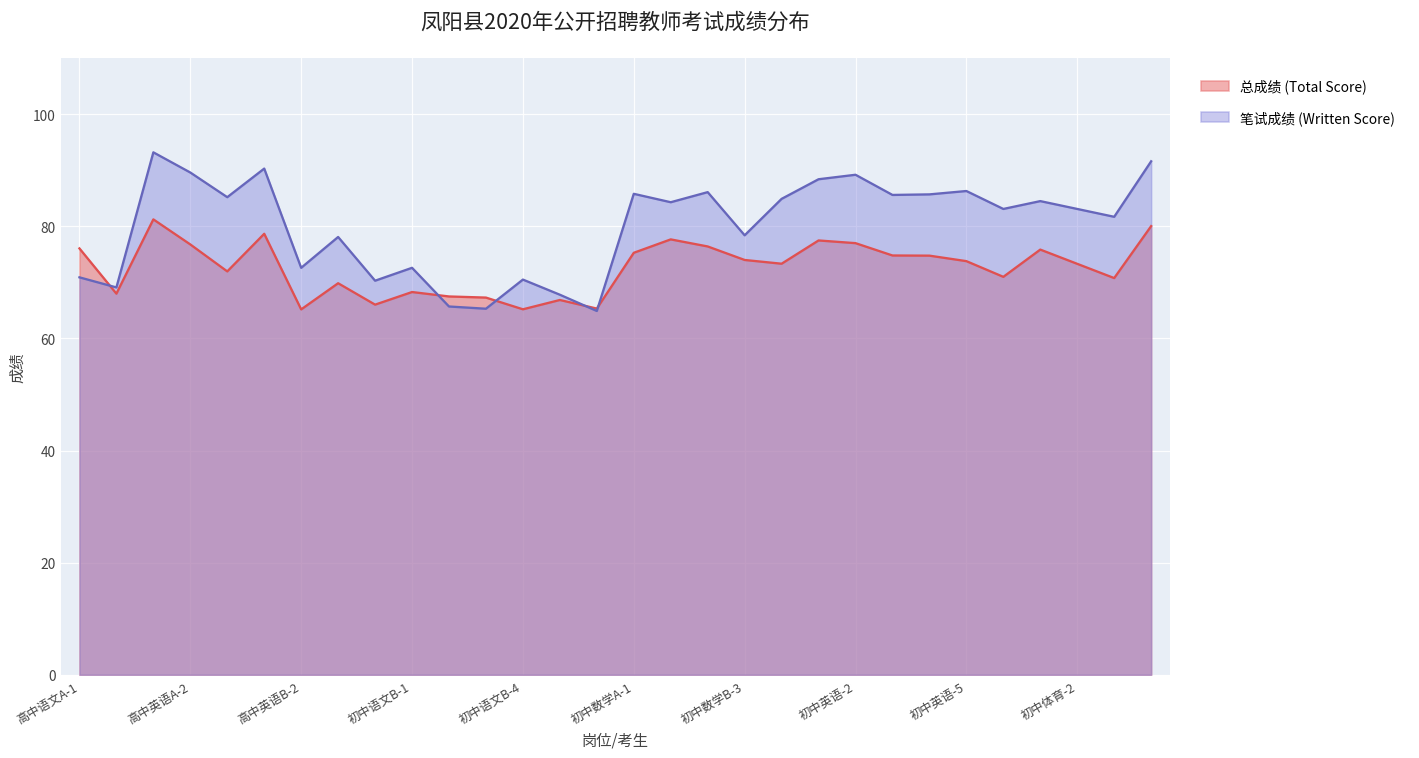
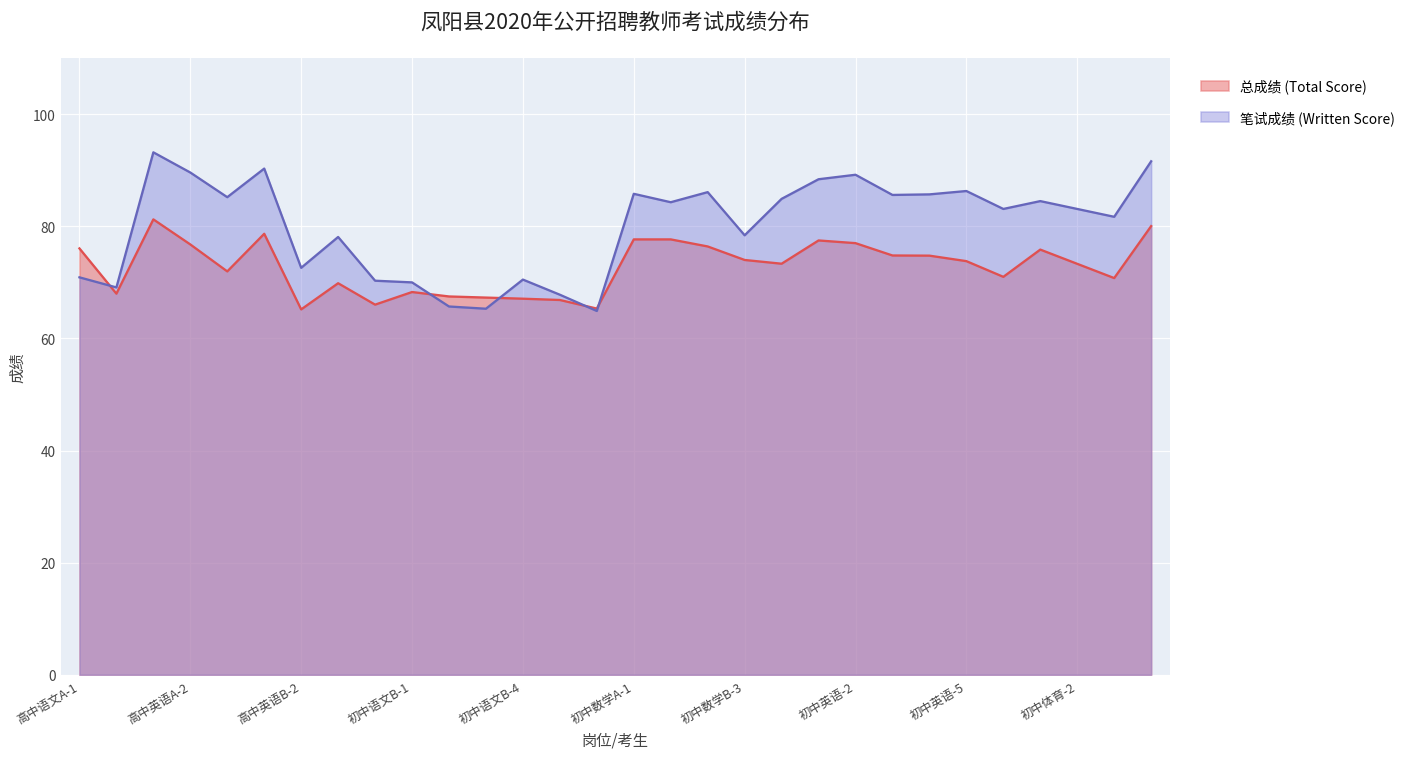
  {
    "总成绩 (Total Score)": {
      "高中语文A-1": 76,
      "高中英语A-2": 77,
      "高中英语B-2": 65,
      "初中语文B-1": 68,
-     "初中语文B-4": 65,
-     "初中数学A-1": 75,
+     "初中语文B-4": 67,
+     "初中数学A-1": 78,
      "初中数学B-3": 74,
      "初中英语-2": 77,
      "初中英语-5": 74,
      "初中体育-2": 73
    },
    "笔试成绩 (Written Score)": {
      "高中语文A-1": 71,
      "高中英语A-2": 90,
      "高中英语B-2": 73,
-     "初中语文B-1": 73,
+     "初中语文B-1": 70,
      "初中语文B-4": 71,
      "初中数学A-1": 86,
      "初中数学B-3": 78,
      "初中英语-2": 89,
      "初中英语-5": 86,
      "初中体育-2": 83
    }
  }
